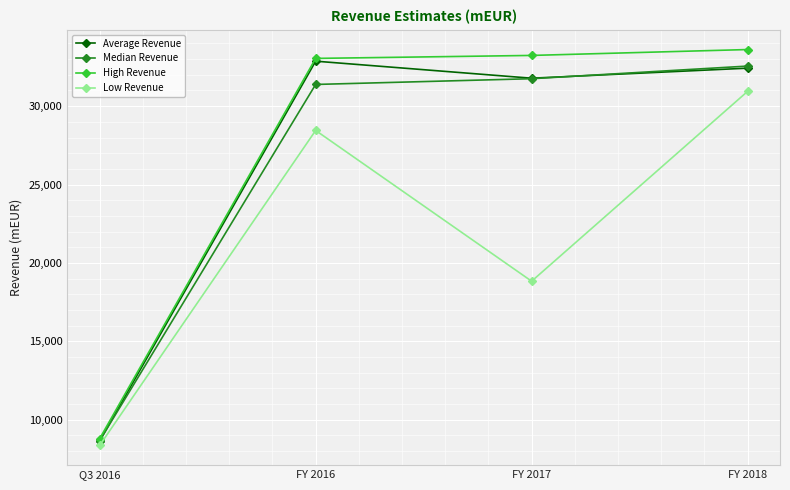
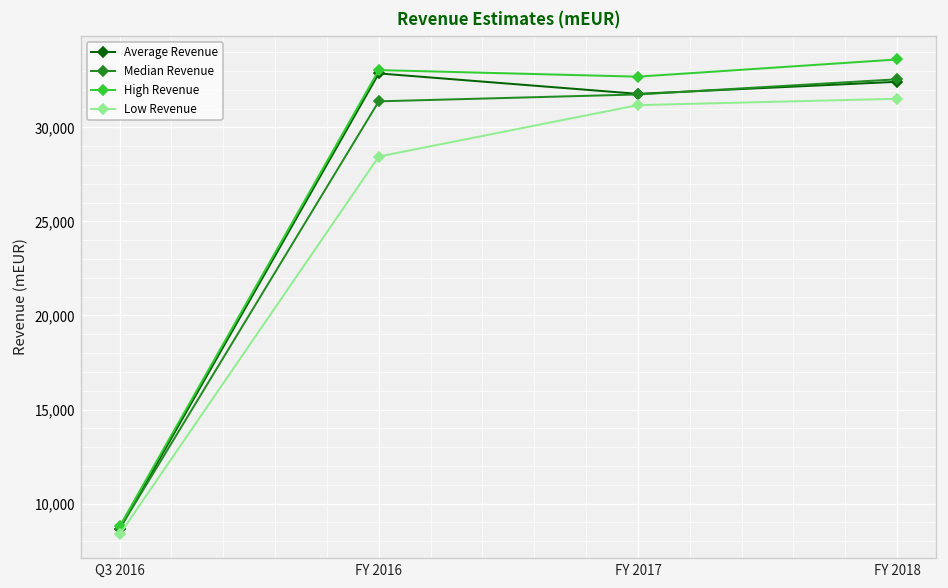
  {
    "Average Revenue": {
      "FY 2016": "32,900"
    },
    "Median Revenue": {
      "FY 2016": "31,400"
    },
    "High Revenue": {
      "FY 2016": "33,000",
-     "FY 2017": "33,200",
+     "FY 2017": "32,700",
      "FY 2018": "33,600"
    },
    "Low Revenue": {
      "Q3 2016": "8,400",
      "FY 2016": "28,500",
-     "FY 2017": "18,800",
-     "FY 2018": "30,900"
+     "FY 2017": "31,200",
+     "FY 2018": "31,500"
    }
  }
